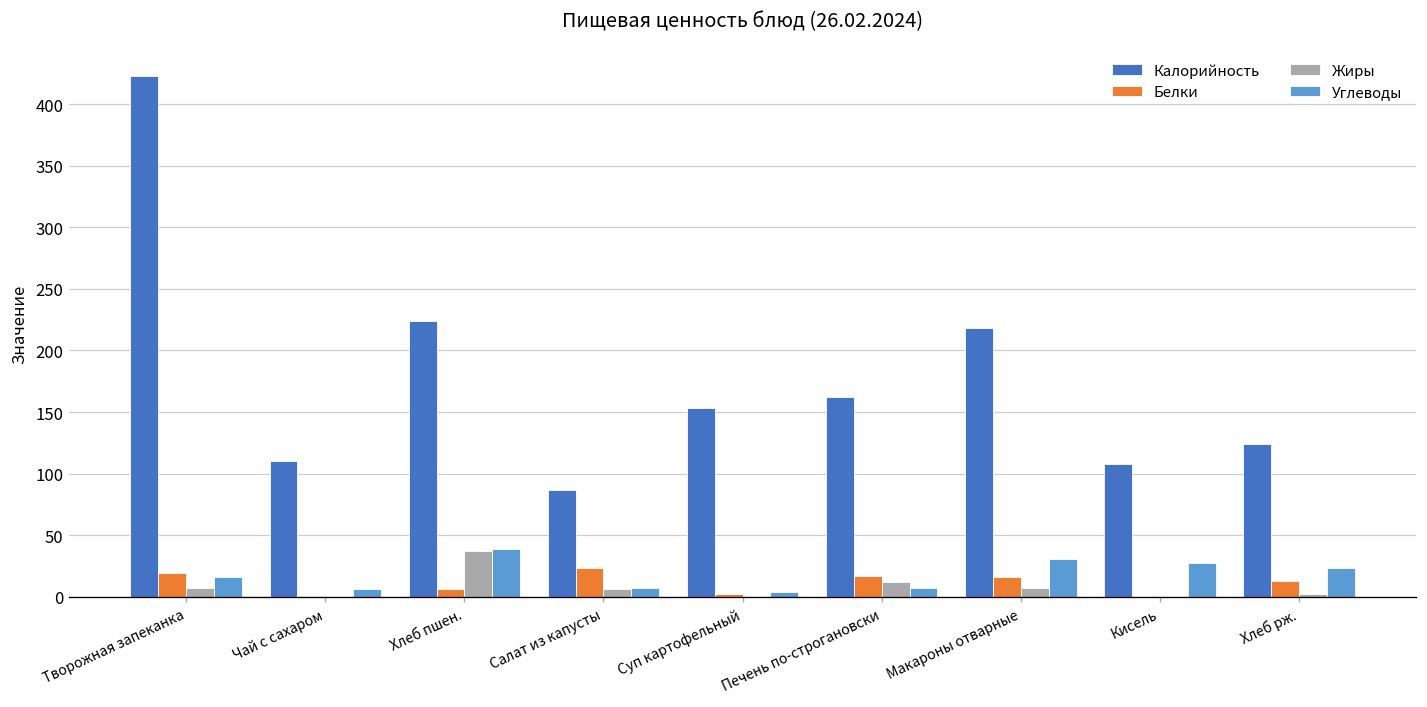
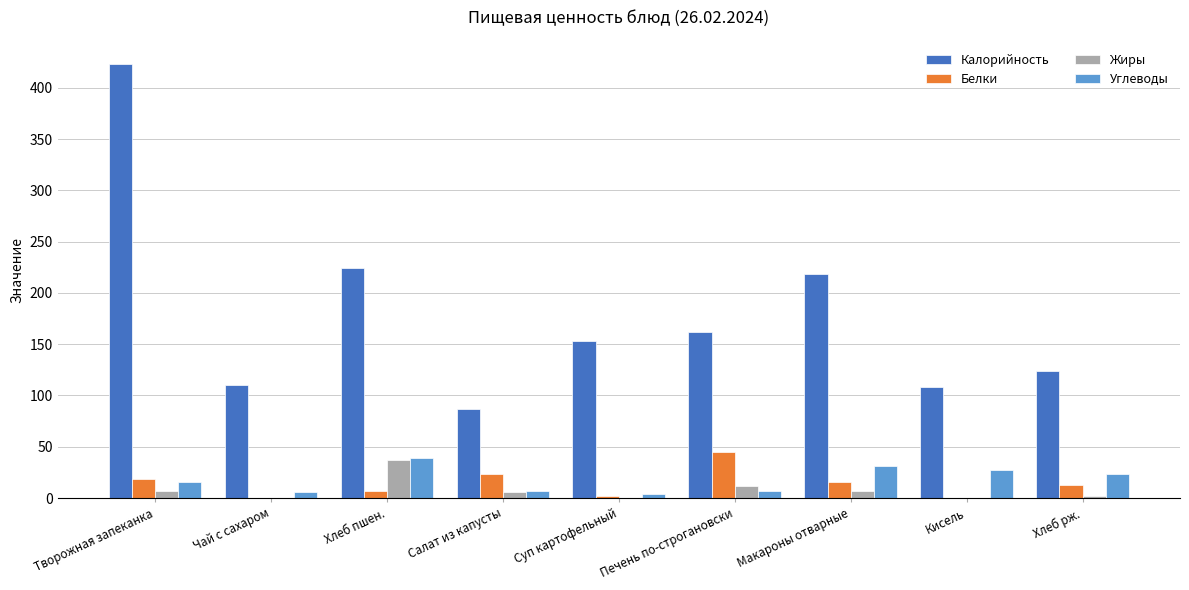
  {
    "Белки": {
      "Творожная запеканка": 19,
      "Хлеб пшен.": 7,
      "Салат из капусты": 23,
-     "Печень по-строгановски": 17,
+     "Печень по-строгановски": 45,
      "Макароны отварные": 16,
      "Кисель": 0,
      "Хлеб рж.": 13
    },
    "Жиры": {
      "Творожная запеканка": 7,
      "Чай с сахаром": 0,
      "Хлеб пшен.": 37,
      "Салат из капусты": 6,
      "Суп картофельный": 0,
      "Печень по-строгановски": 12,
      "Макароны отварные": 7,
      "Кисель": 0
    }
  }
